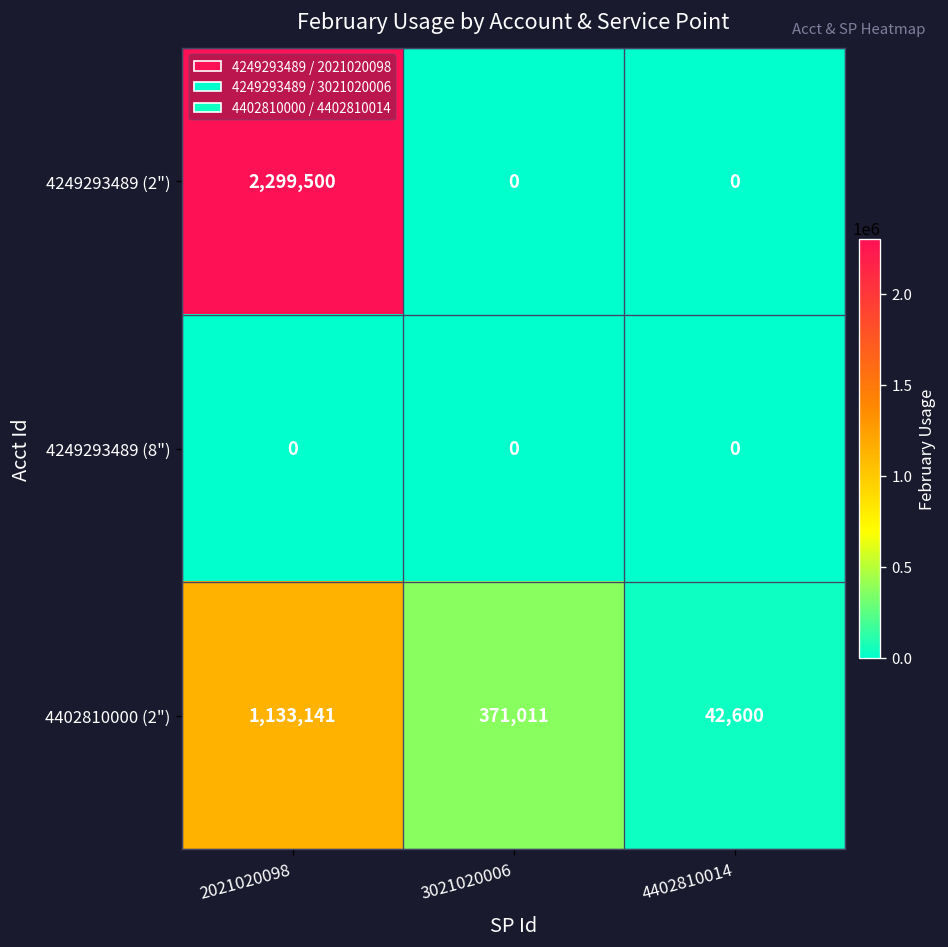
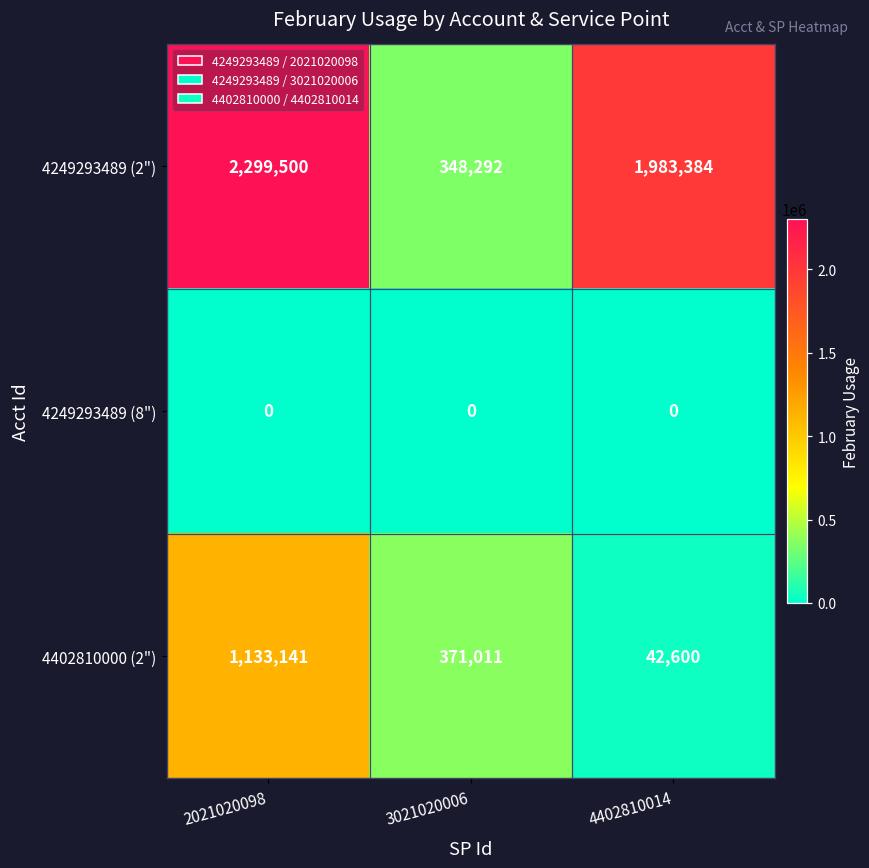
  {
    "4249293489 (2\")": {
      "2021020098": "2,299,500",
-     "3021020006": "0",
-     "4402810014": "0"
+     "3021020006": "348,292",
+     "4402810014": "1,983,384"
    },
    "4249293489 (8\")": {
      "2021020098": "0",
      "3021020006": "0",
      "4402810014": "0"
    },
    "4402810000 (2\")": {
      "2021020098": "1,133,141",
      "3021020006": "371,011",
      "4402810014": "42,600"
    }
  }
